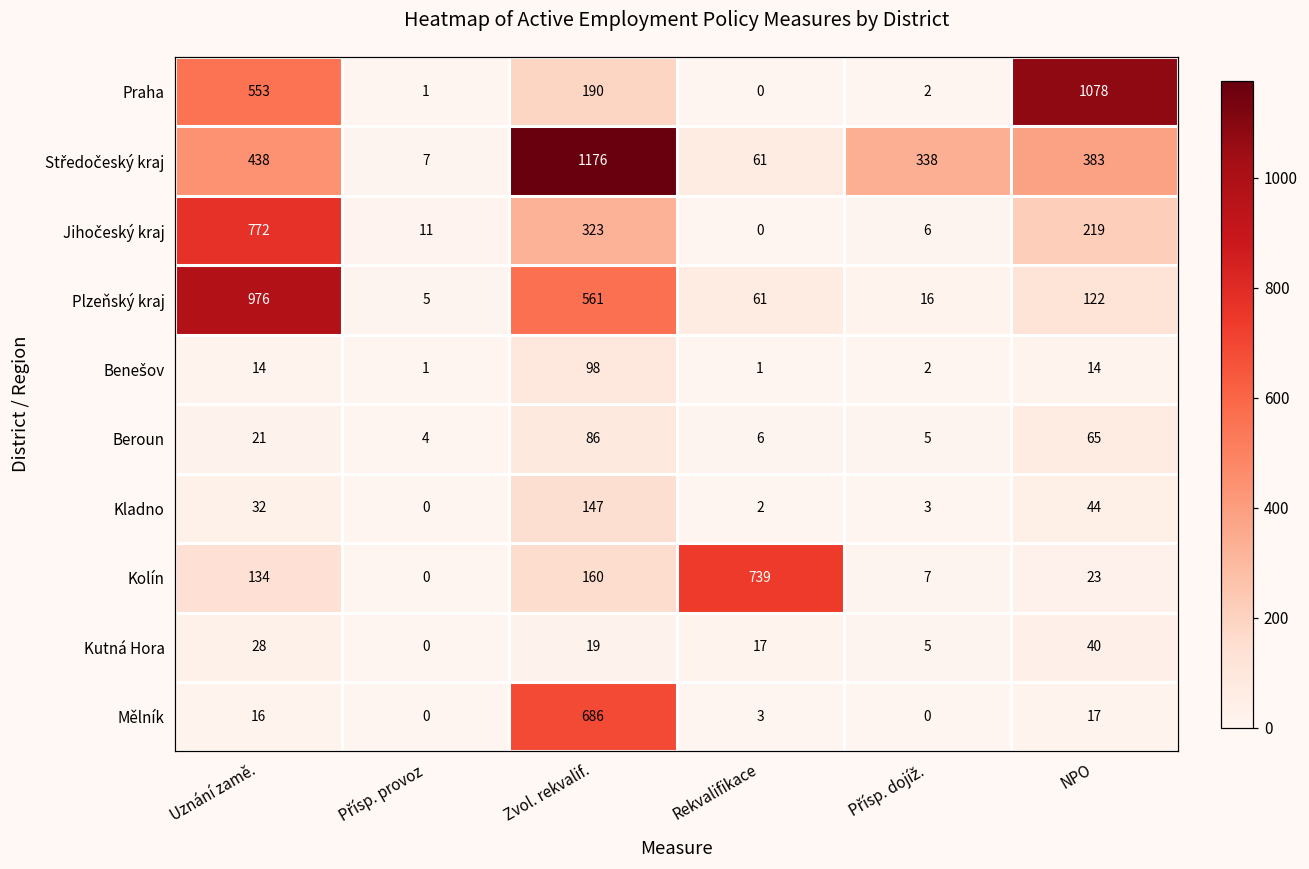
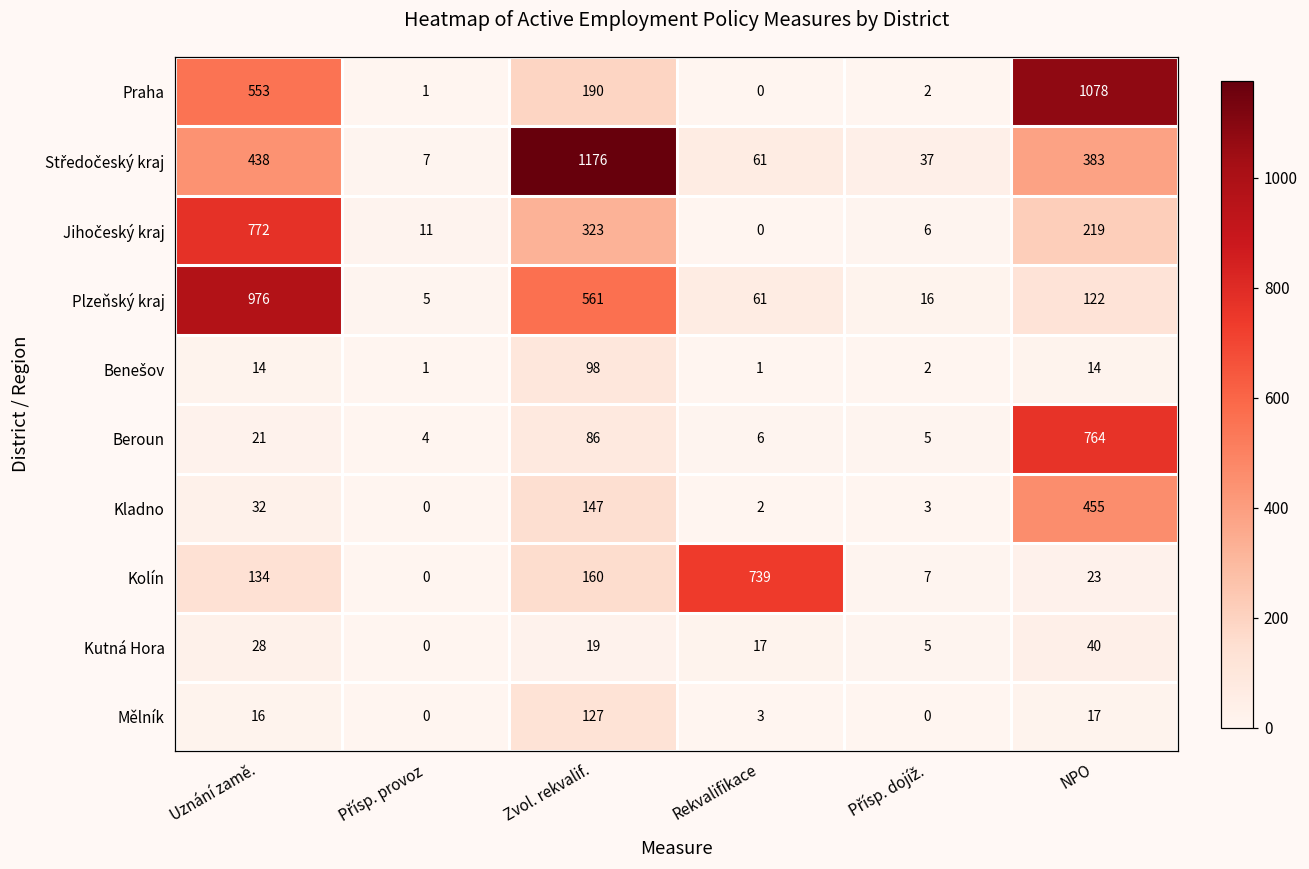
  {
    "Praha": {
      "Uznání zamě.": 553,
      "Přísp. provoz": 1,
      "Zvol. rekvalif.": 190,
      "Rekvalifikace": 0,
      "Přísp. dojíž.": 2,
      "NPO": 1078
    },
    "Středočeský kraj": {
      "Uznání zamě.": 438,
      "Přísp. provoz": 7,
      "Zvol. rekvalif.": 1176,
      "Rekvalifikace": 61,
-     "Přísp. dojíž.": 338,
+     "Přísp. dojíž.": 37,
      "NPO": 383
    },
    "Jihočeský kraj": {
      "Uznání zamě.": 772,
      "Přísp. provoz": 11,
      "Zvol. rekvalif.": 323,
      "Rekvalifikace": 0,
      "Přísp. dojíž.": 6,
      "NPO": 219
    },
    "Plzeňský kraj": {
      "Uznání zamě.": 976,
      "Přísp. provoz": 5,
      "Zvol. rekvalif.": 561,
      "Rekvalifikace": 61,
      "Přísp. dojíž.": 16,
      "NPO": 122
    },
    "Benešov": {
      "Uznání zamě.": 14,
      "Přísp. provoz": 1,
      "Zvol. rekvalif.": 98,
      "Rekvalifikace": 1,
      "Přísp. dojíž.": 2,
      "NPO": 14
    },
    "Beroun": {
      "Uznání zamě.": 21,
      "Přísp. provoz": 4,
      "Zvol. rekvalif.": 86,
      "Rekvalifikace": 6,
      "Přísp. dojíž.": 5,
-     "NPO": 65
+     "NPO": 764
    },
    "Kladno": {
      "Uznání zamě.": 32,
      "Přísp. provoz": 0,
      "Zvol. rekvalif.": 147,
      "Rekvalifikace": 2,
      "Přísp. dojíž.": 3,
-     "NPO": 44
+     "NPO": 455
    },
    "Kolín": {
      "Uznání zamě.": 134,
      "Přísp. provoz": 0,
      "Zvol. rekvalif.": 160,
      "Rekvalifikace": 739,
      "Přísp. dojíž.": 7,
      "NPO": 23
    },
    "Kutná Hora": {
      "Uznání zamě.": 28,
      "Přísp. provoz": 0,
      "Zvol. rekvalif.": 19,
      "Rekvalifikace": 17,
      "Přísp. dojíž.": 5,
      "NPO": 40
    },
    "Mělník": {
      "Uznání zamě.": 16,
      "Přísp. provoz": 0,
-     "Zvol. rekvalif.": 686,
+     "Zvol. rekvalif.": 127,
      "Rekvalifikace": 3,
      "Přísp. dojíž.": 0,
      "NPO": 17
    }
  }
